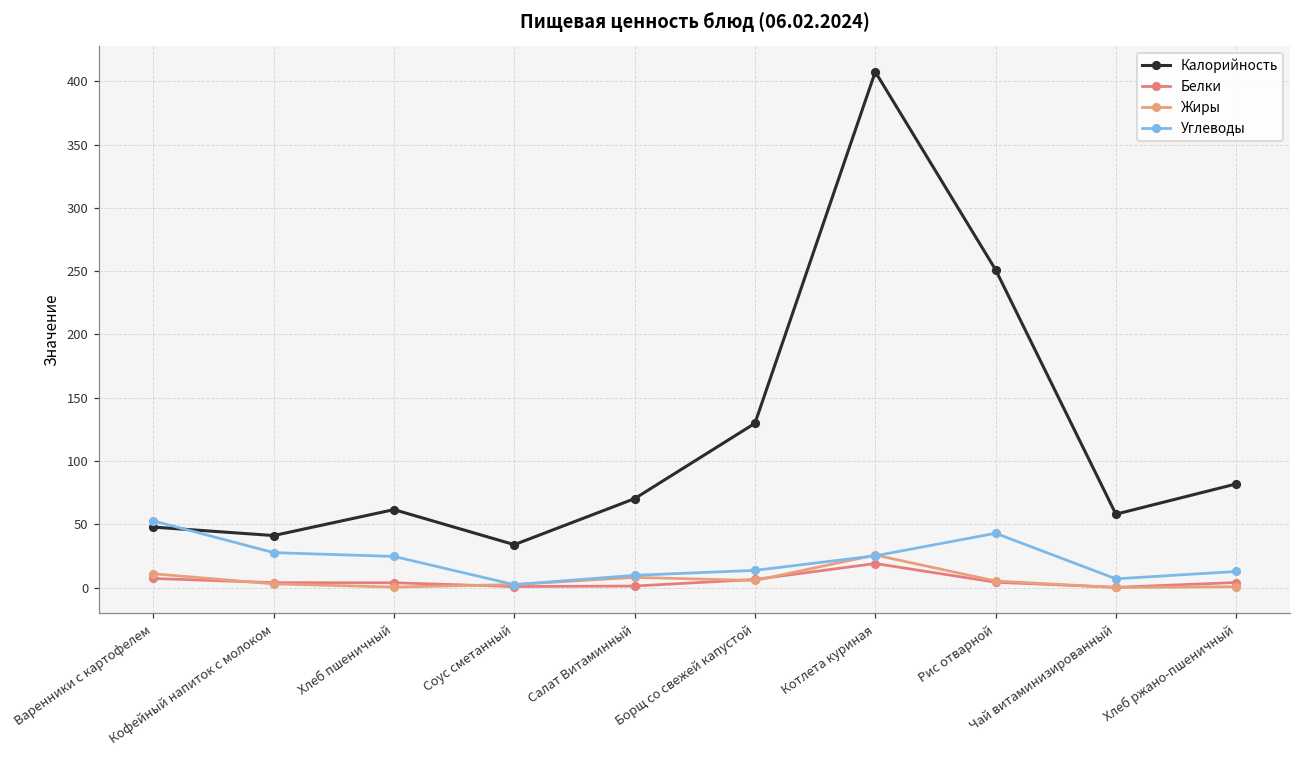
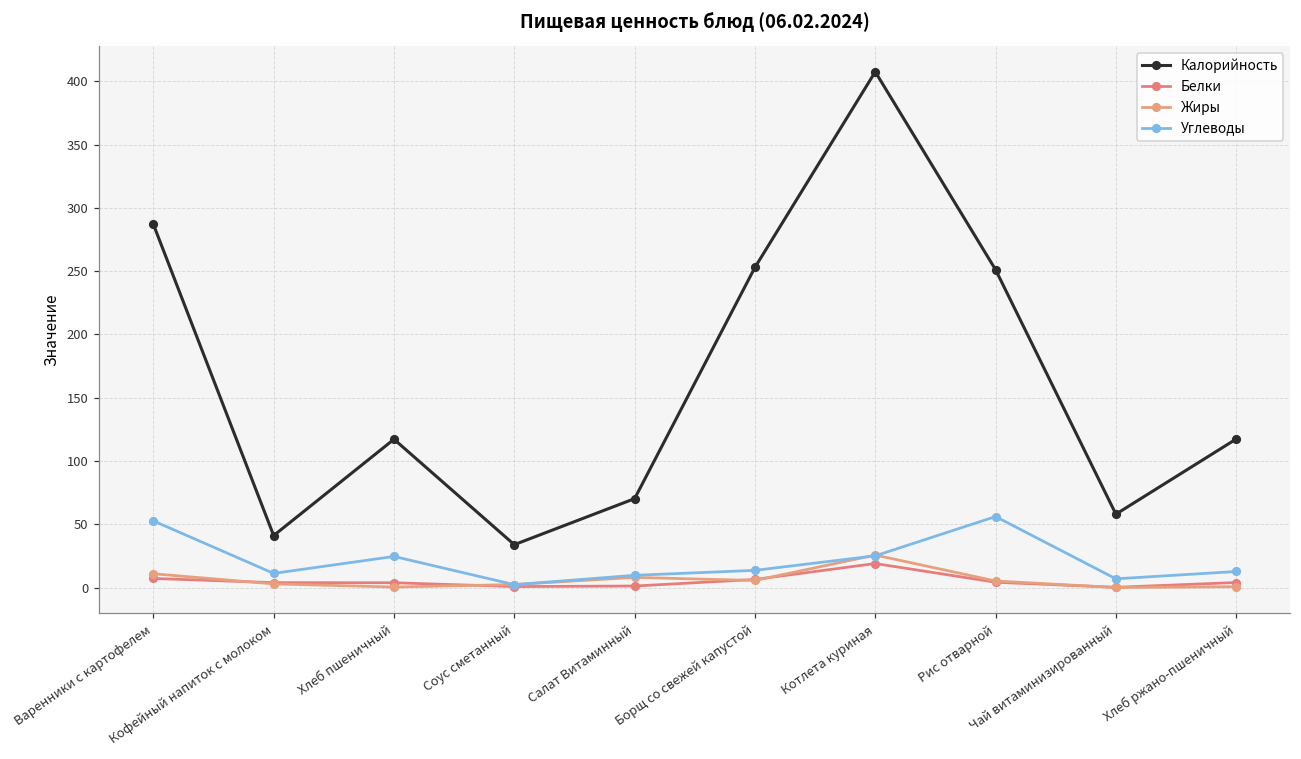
  {
    "Калорийность": {
-     "Варенники с картофелем": 48,
+     "Варенники с картофелем": 287,
      "Кофейный напиток с молоком": 41,
-     "Хлеб пшеничный": 62,
+     "Хлеб пшеничный": 117,
      "Соус сметанный": 34,
      "Салат Витаминный": 70,
-     "Борщ со свежей капустой": 130,
+     "Борщ со свежей капустой": 253,
      "Котлета куриная": 408,
      "Рис отварной": 251,
      "Чай витаминизированный": 58,
-     "Хлеб ржано-пшеничный": 82
+     "Хлеб ржано-пшеничный": 117
    },
    "Углеводы": {
      "Варенники с картофелем": 53,
-     "Кофейный напиток с молоком": 28,
+     "Кофейный напиток с молоком": 11,
      "Хлеб пшеничный": 25,
      "Борщ со свежей капустой": 14,
-     "Рис отварной": 43,
+     "Рис отварной": 56,
      "Чай витаминизированный": 7,
      "Хлеб ржано-пшеничный": 13
    }
  }
